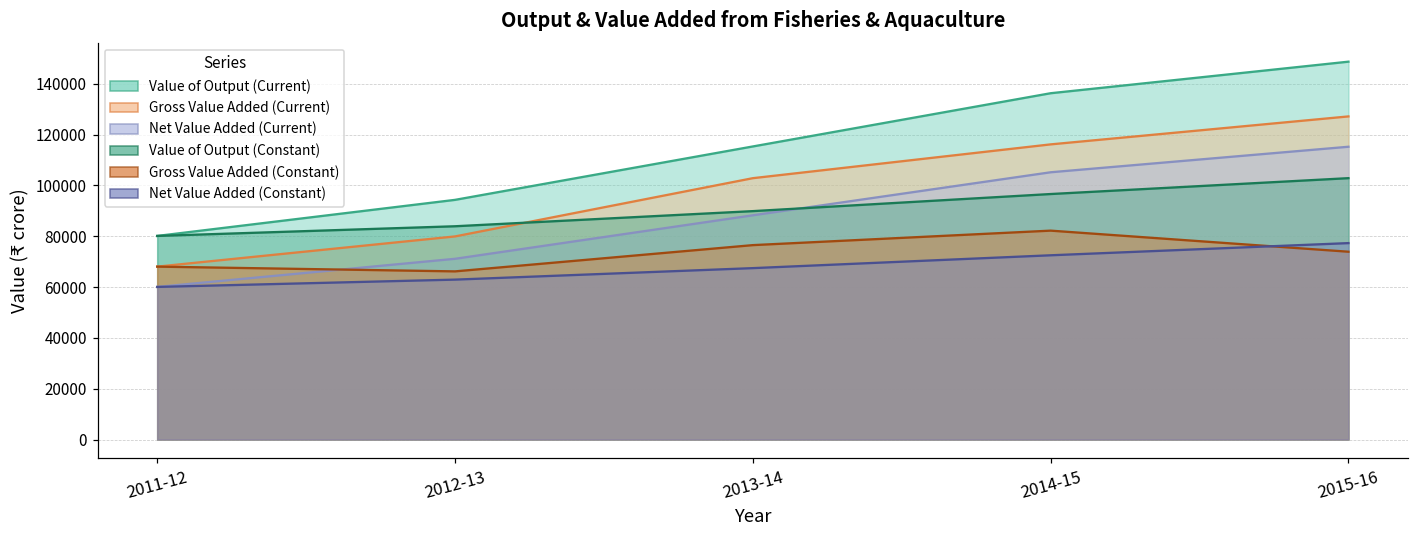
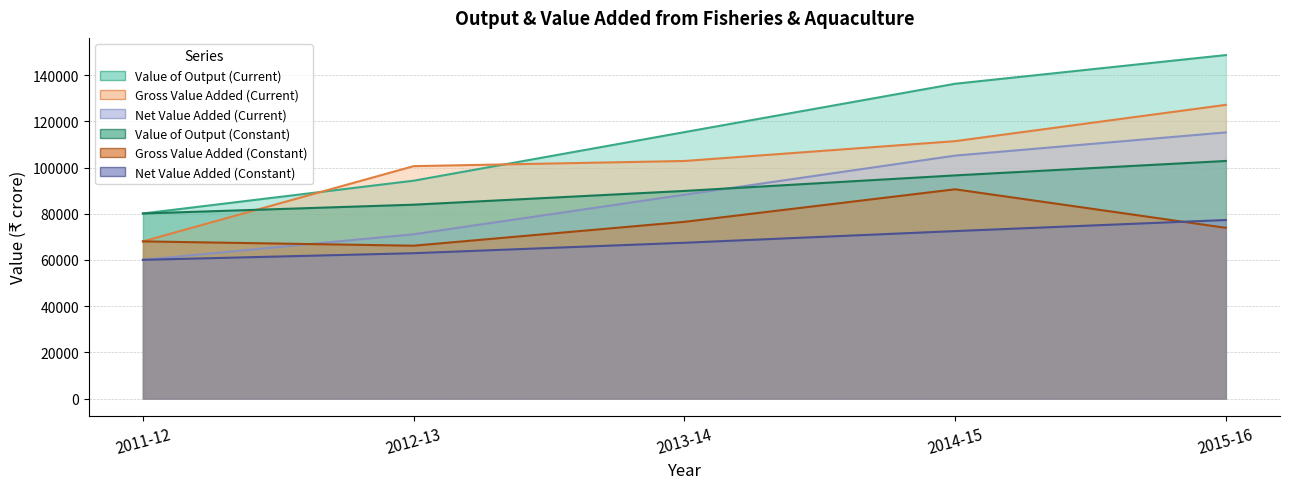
  {
    "Gross Value Added (Current)": {
-     "2012-13": 80000,
+     "2012-13": 101000,
      "2013-14": 103000,
-     "2014-15": 116000,
+     "2014-15": 111000,
      "2015-16": 127000
    },
    "Gross Value Added (Constant)": {
      "2012-13": 66000,
      "2013-14": 76000,
-     "2014-15": 82000,
+     "2014-15": 91000,
      "2015-16": 74000
    }
  }
